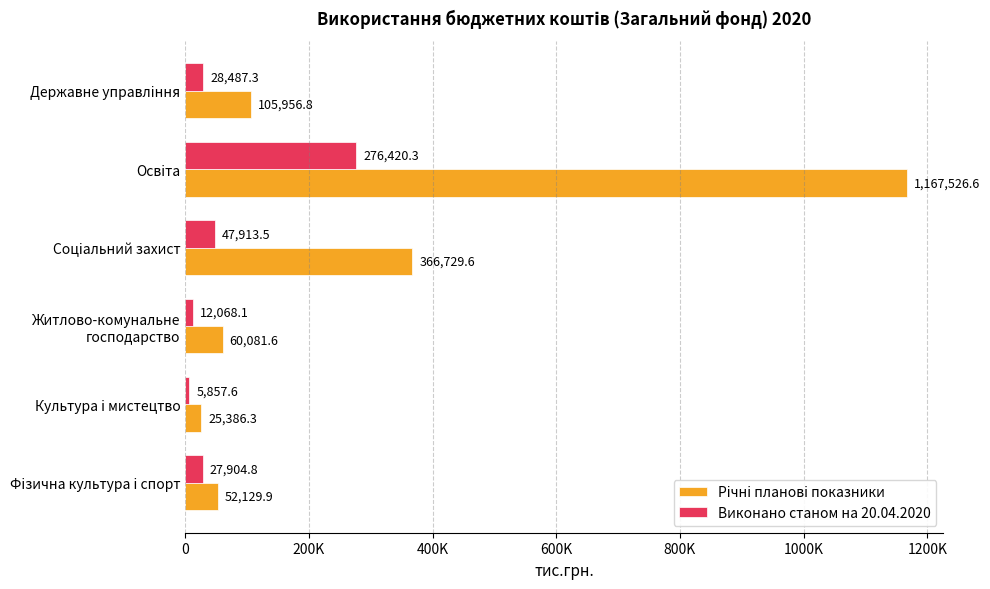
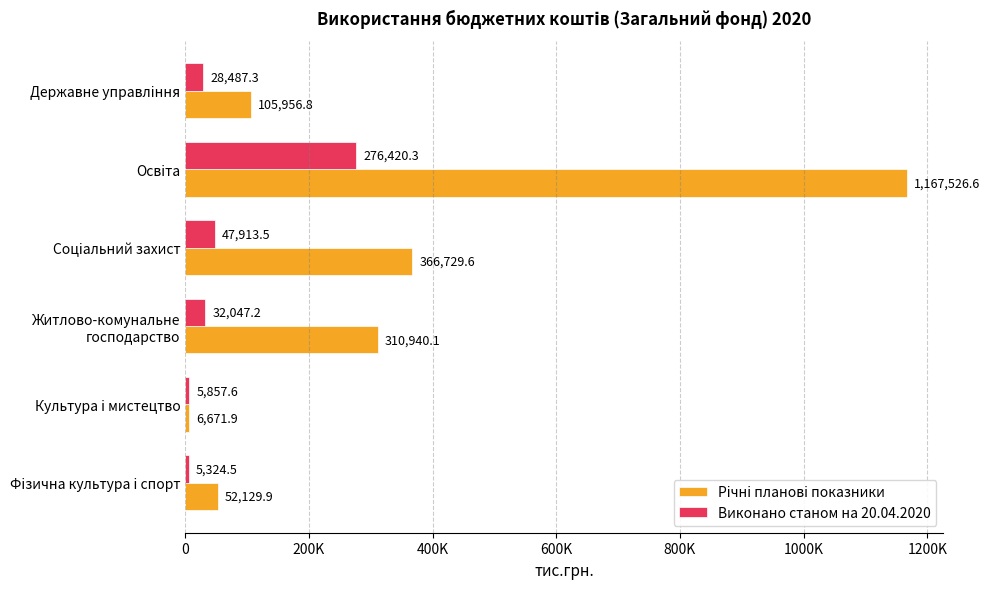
  {
    "Річні планові показники": {
      "Державне управління": "105,956.8",
      "Освіта": "1,167,526.6",
      "Соціальний захист": "366,729.6",
-     "Житлово-комунальне господарство": "60,081.6",
-     "Культура і мистецтво": "25,386.3",
+     "Житлово-комунальне господарство": "310,940.1",
+     "Культура і мистецтво": "6,671.9",
      "Фізична культура і спорт": "52,129.9"
    },
    "Виконано станом на 20.04.2020": {
      "Державне управління": "28,487.3",
      "Освіта": "276,420.3",
      "Соціальний захист": "47,913.5",
-     "Житлово-комунальне господарство": "12,068.1",
+     "Житлово-комунальне господарство": "32,047.2",
      "Культура і мистецтво": "5,857.6",
-     "Фізична культура і спорт": "27,904.8"
+     "Фізична культура і спорт": "5,324.5"
    }
  }
